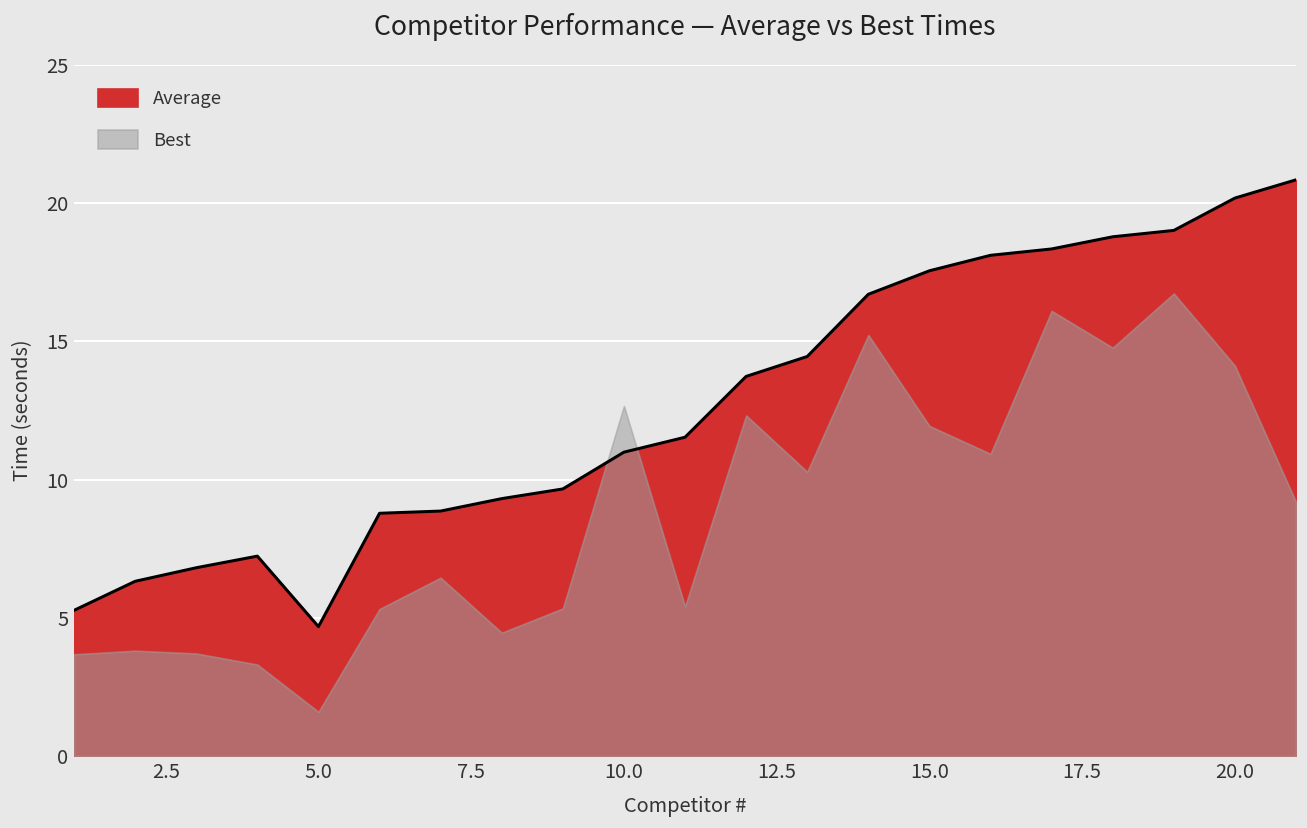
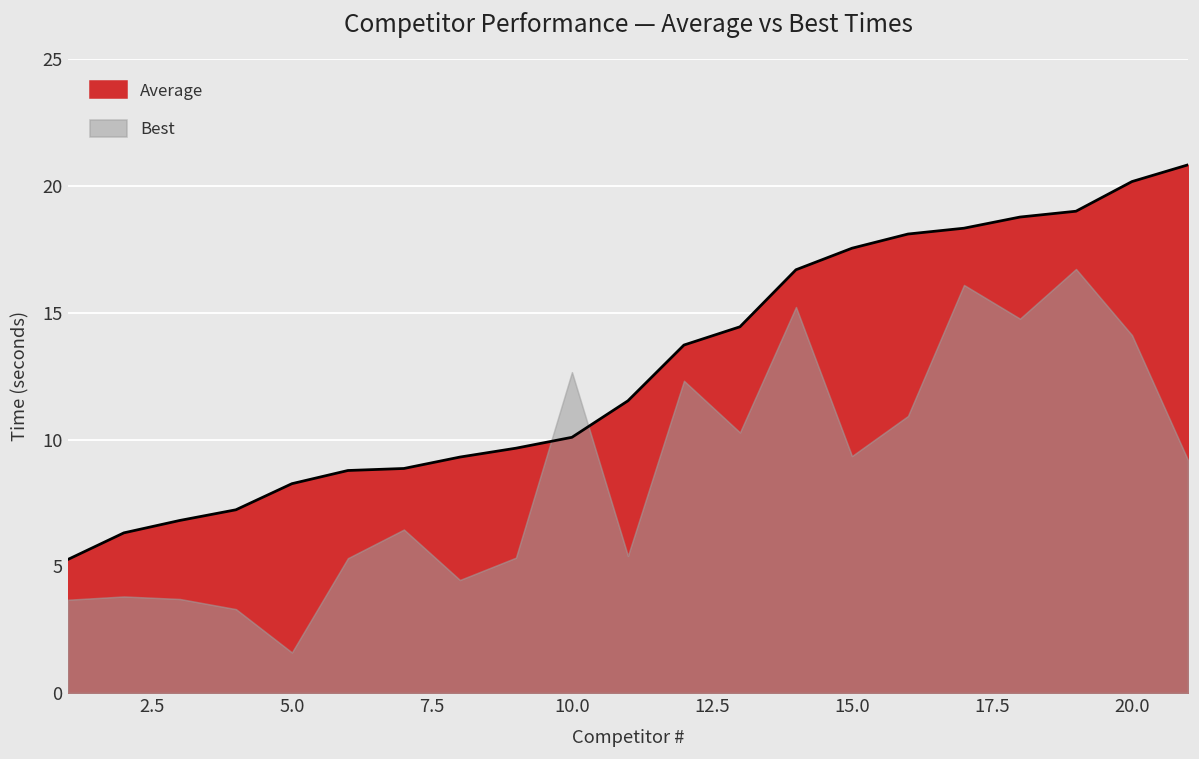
  {
    "Average": {
-     "5.0": 4.7,
-     "10.0": 11.0,
+     "5.0": 8.3,
+     "10.0": 10.1,
      "15.0": 17.6,
      "20.0": 20.2
    },
    "Best": {
      "5.0": 1.6,
      "10.0": 12.7,
-     "15.0": 11.9,
+     "15.0": 9.4,
      "20.0": 14.1
    }
  }
